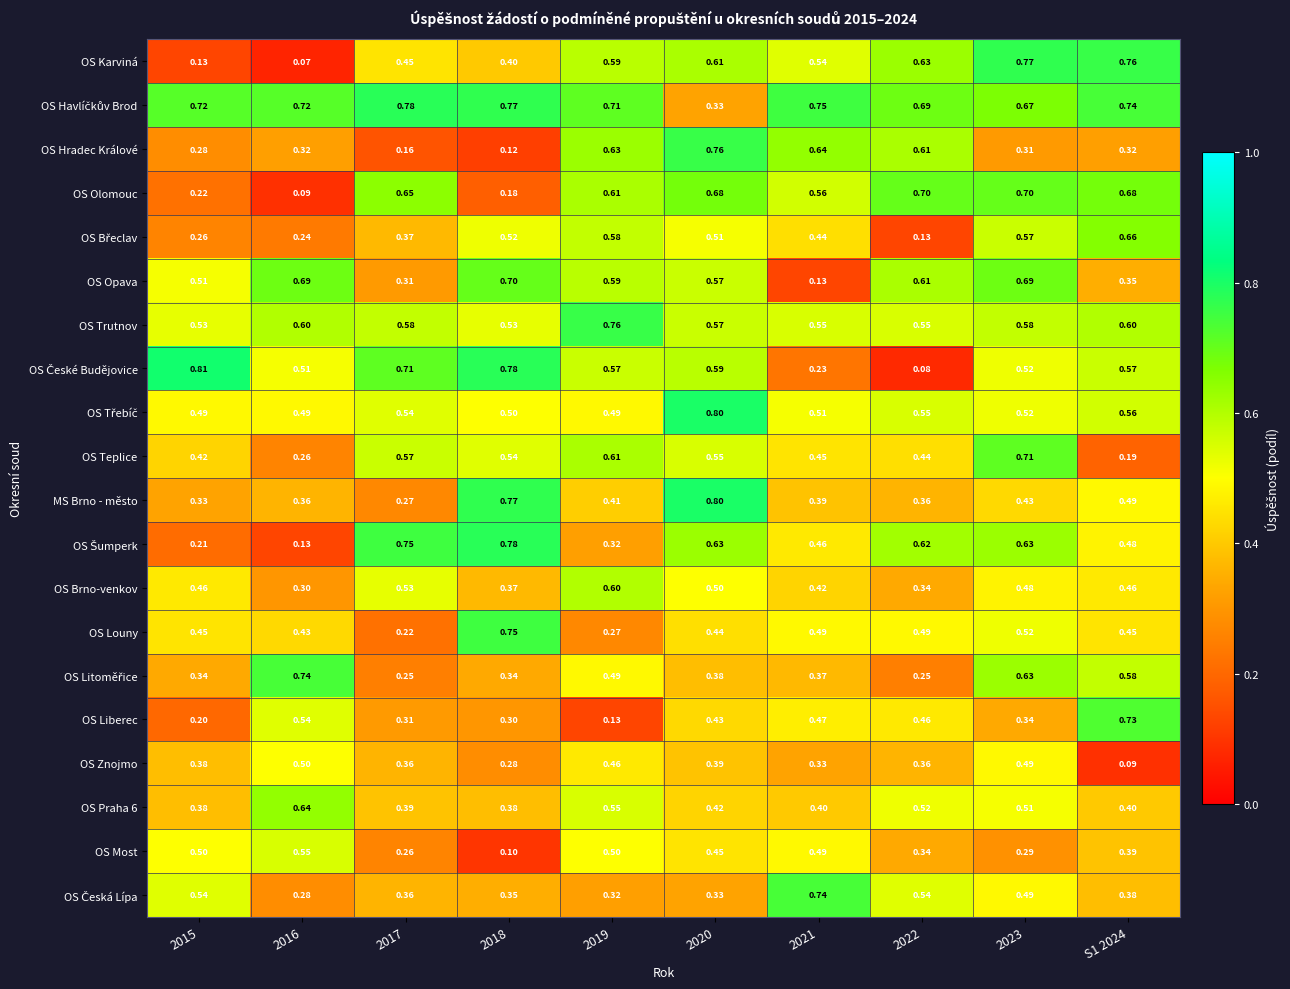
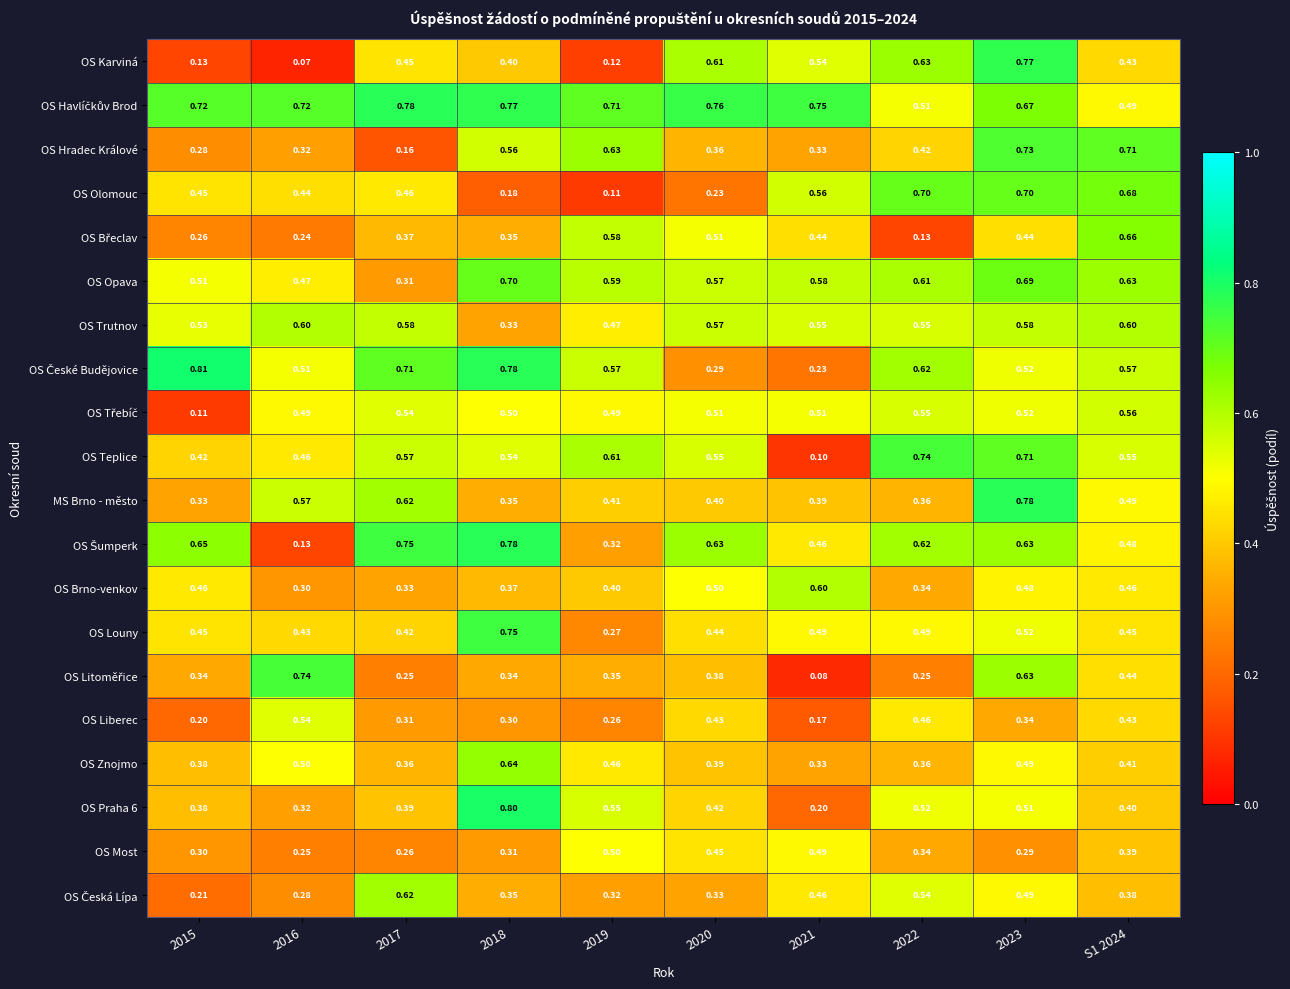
  {
    "OS Karviná": {
      "2015": 0.13,
      "2016": 0.07,
      "2017": 0.45,
      "2018": 0.40,
-     "2019": 0.59,
+     "2019": 0.12,
      "2020": 0.61,
      "2021": 0.54,
      "2022": 0.63,
      "2023": 0.77,
-     "S1 2024": 0.76
+     "S1 2024": 0.43
    },
    "OS Havlíčkův Brod": {
      "2015": 0.72,
      "2016": 0.72,
      "2017": 0.78,
      "2018": 0.77,
      "2019": 0.71,
-     "2020": 0.33,
+     "2020": 0.76,
      "2021": 0.75,
-     "2022": 0.69,
+     "2022": 0.51,
      "2023": 0.67,
-     "S1 2024": 0.74
+     "S1 2024": 0.49
    },
    "OS Hradec Králové": {
      "2015": 0.28,
      "2016": 0.32,
      "2017": 0.16,
-     "2018": 0.12,
+     "2018": 0.56,
      "2019": 0.63,
-     "2020": 0.76,
-     "2021": 0.64,
-     "2022": 0.61,
-     "2023": 0.31,
-     "S1 2024": 0.32
+     "2020": 0.36,
+     "2021": 0.33,
+     "2022": 0.42,
+     "2023": 0.73,
+     "S1 2024": 0.71
    },
    "OS Olomouc": {
-     "2015": 0.22,
-     "2016": 0.09,
-     "2017": 0.65,
+     "2015": 0.45,
+     "2016": 0.44,
+     "2017": 0.46,
      "2018": 0.18,
-     "2019": 0.61,
-     "2020": 0.68,
+     "2019": 0.11,
+     "2020": 0.23,
      "2021": 0.56,
      "2022": 0.70,
      "2023": 0.70,
      "S1 2024": 0.68
    },
    "OS Břeclav": {
      "2015": 0.26,
      "2016": 0.24,
      "2017": 0.37,
-     "2018": 0.52,
+     "2018": 0.35,
      "2019": 0.58,
      "2020": 0.51,
      "2021": 0.44,
      "2022": 0.13,
-     "2023": 0.57,
+     "2023": 0.44,
      "S1 2024": 0.66
    },
    "OS Opava": {
      "2015": 0.51,
-     "2016": 0.69,
+     "2016": 0.47,
      "2017": 0.31,
      "2018": 0.70,
      "2019": 0.59,
      "2020": 0.57,
-     "2021": 0.13,
+     "2021": 0.58,
      "2022": 0.61,
      "2023": 0.69,
-     "S1 2024": 0.35
+     "S1 2024": 0.63
    },
    "OS Trutnov": {
      "2015": 0.53,
      "2016": 0.60,
      "2017": 0.58,
-     "2018": 0.53,
-     "2019": 0.76,
+     "2018": 0.33,
+     "2019": 0.47,
      "2020": 0.57,
      "2021": 0.55,
      "2022": 0.55,
      "2023": 0.58,
      "S1 2024": 0.60
    },
    "OS České Budějovice": {
      "2015": 0.81,
      "2016": 0.51,
      "2017": 0.71,
      "2018": 0.78,
      "2019": 0.57,
-     "2020": 0.59,
+     "2020": 0.29,
      "2021": 0.23,
-     "2022": 0.08,
+     "2022": 0.62,
      "2023": 0.52,
      "S1 2024": 0.57
    },
    "OS Třebíč": {
-     "2015": 0.49,
+     "2015": 0.11,
      "2016": 0.49,
      "2017": 0.54,
      "2018": 0.50,
      "2019": 0.49,
-     "2020": 0.80,
+     "2020": 0.51,
      "2021": 0.51,
      "2022": 0.55,
      "2023": 0.52,
      "S1 2024": 0.56
    },
    "OS Teplice": {
      "2015": 0.42,
-     "2016": 0.26,
+     "2016": 0.46,
      "2017": 0.57,
      "2018": 0.54,
      "2019": 0.61,
      "2020": 0.55,
-     "2021": 0.45,
-     "2022": 0.44,
+     "2021": 0.10,
+     "2022": 0.74,
      "2023": 0.71,
-     "S1 2024": 0.19
+     "S1 2024": 0.55
    },
    "MS Brno - město": {
      "2015": 0.33,
-     "2016": 0.36,
-     "2017": 0.27,
-     "2018": 0.77,
+     "2016": 0.57,
+     "2017": 0.62,
+     "2018": 0.35,
      "2019": 0.41,
-     "2020": 0.80,
+     "2020": 0.40,
      "2021": 0.39,
      "2022": 0.36,
-     "2023": 0.43,
+     "2023": 0.78,
      "S1 2024": 0.49
    },
    "OS Šumperk": {
-     "2015": 0.21,
+     "2015": 0.65,
      "2016": 0.13,
      "2017": 0.75,
      "2018": 0.78,
      "2019": 0.32,
      "2020": 0.63,
      "2021": 0.46,
      "2022": 0.62,
      "2023": 0.63,
      "S1 2024": 0.48
    },
    "OS Brno-venkov": {
      "2015": 0.46,
      "2016": 0.30,
-     "2017": 0.53,
+     "2017": 0.33,
      "2018": 0.37,
-     "2019": 0.60,
+     "2019": 0.40,
      "2020": 0.50,
-     "2021": 0.42,
+     "2021": 0.60,
      "2022": 0.34,
      "2023": 0.48,
      "S1 2024": 0.46
    },
    "OS Louny": {
      "2015": 0.45,
      "2016": 0.43,
-     "2017": 0.22,
+     "2017": 0.42,
      "2018": 0.75,
      "2019": 0.27,
      "2020": 0.44,
      "2021": 0.49,
      "2022": 0.49,
      "2023": 0.52,
      "S1 2024": 0.45
    },
    "OS Litoměřice": {
      "2015": 0.34,
      "2016": 0.74,
      "2017": 0.25,
      "2018": 0.34,
-     "2019": 0.49,
+     "2019": 0.35,
      "2020": 0.38,
-     "2021": 0.37,
+     "2021": 0.08,
      "2022": 0.25,
      "2023": 0.63,
-     "S1 2024": 0.58
+     "S1 2024": 0.44
    },
    "OS Liberec": {
      "2015": 0.20,
      "2016": 0.54,
      "2017": 0.31,
      "2018": 0.30,
-     "2019": 0.13,
+     "2019": 0.26,
      "2020": 0.43,
-     "2021": 0.47,
+     "2021": 0.17,
      "2022": 0.46,
      "2023": 0.34,
-     "S1 2024": 0.73
+     "S1 2024": 0.43
    },
    "OS Znojmo": {
      "2015": 0.38,
      "2016": 0.50,
      "2017": 0.36,
-     "2018": 0.28,
+     "2018": 0.64,
      "2019": 0.46,
      "2020": 0.39,
      "2021": 0.33,
      "2022": 0.36,
      "2023": 0.49,
-     "S1 2024": 0.09
+     "S1 2024": 0.41
    },
    "OS Praha 6": {
      "2015": 0.38,
-     "2016": 0.64,
+     "2016": 0.32,
      "2017": 0.39,
-     "2018": 0.38,
+     "2018": 0.80,
      "2019": 0.55,
      "2020": 0.42,
-     "2021": 0.40,
+     "2021": 0.20,
      "2022": 0.52,
      "2023": 0.51,
      "S1 2024": 0.40
    },
    "OS Most": {
-     "2015": 0.50,
-     "2016": 0.55,
+     "2015": 0.30,
+     "2016": 0.25,
      "2017": 0.26,
-     "2018": 0.10,
+     "2018": 0.31,
      "2019": 0.50,
      "2020": 0.45,
      "2021": 0.49,
      "2022": 0.34,
      "2023": 0.29,
      "S1 2024": 0.39
    },
    "OS Česká Lípa": {
-     "2015": 0.54,
+     "2015": 0.21,
      "2016": 0.28,
-     "2017": 0.36,
+     "2017": 0.62,
      "2018": 0.35,
      "2019": 0.32,
      "2020": 0.33,
-     "2021": 0.74,
+     "2021": 0.46,
      "2022": 0.54,
      "2023": 0.49,
      "S1 2024": 0.38
    }
  }
